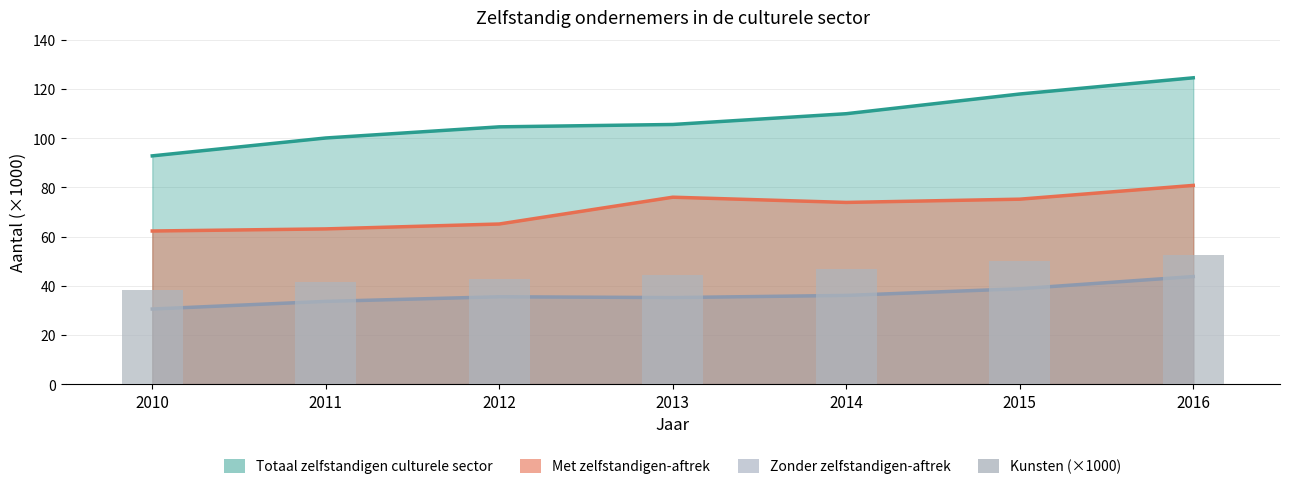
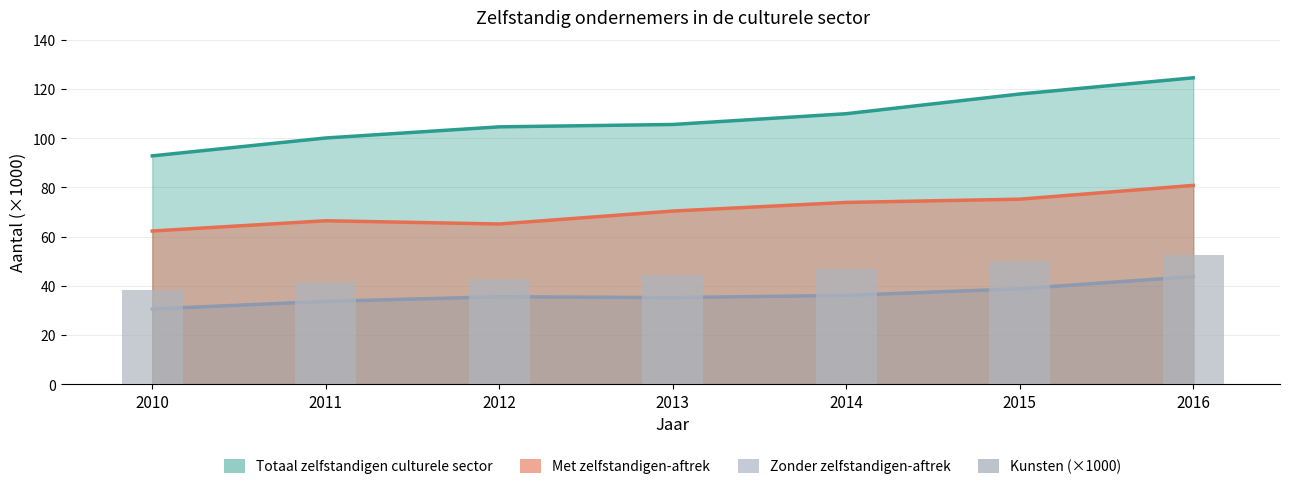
  {
    "Met zelfstandigen-aftrek": {
      "2010": 62,
-     "2011": 63,
+     "2011": 66,
      "2012": 65,
-     "2013": 76,
+     "2013": 70,
      "2014": 74,
      "2015": 75,
      "2016": 81
    }
  }
